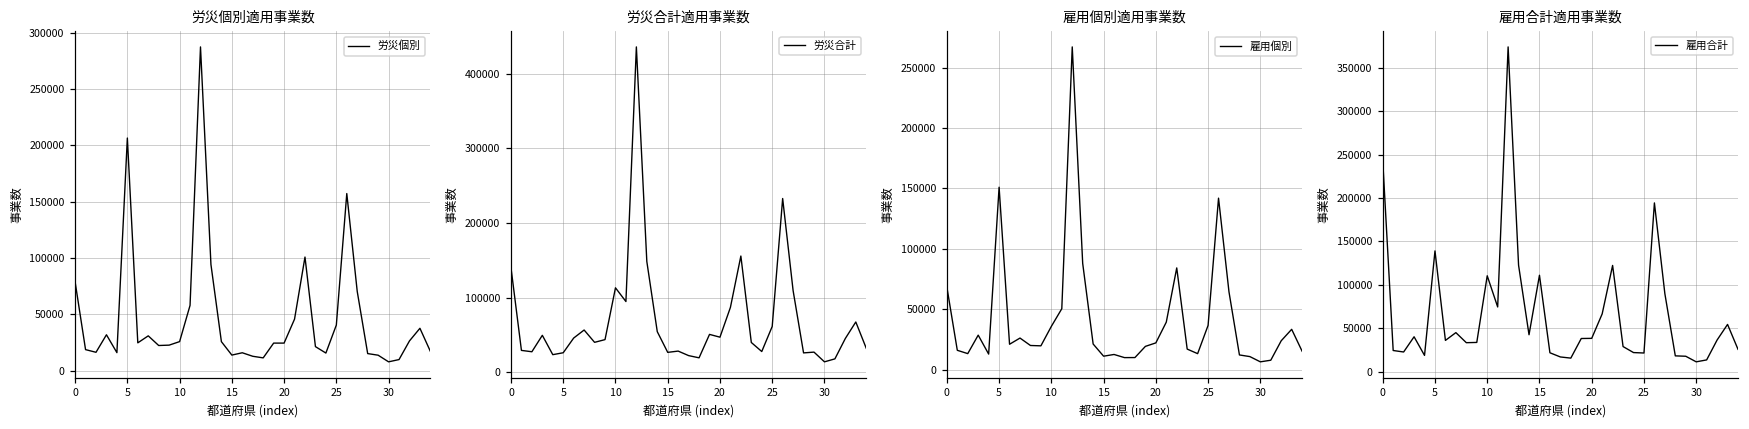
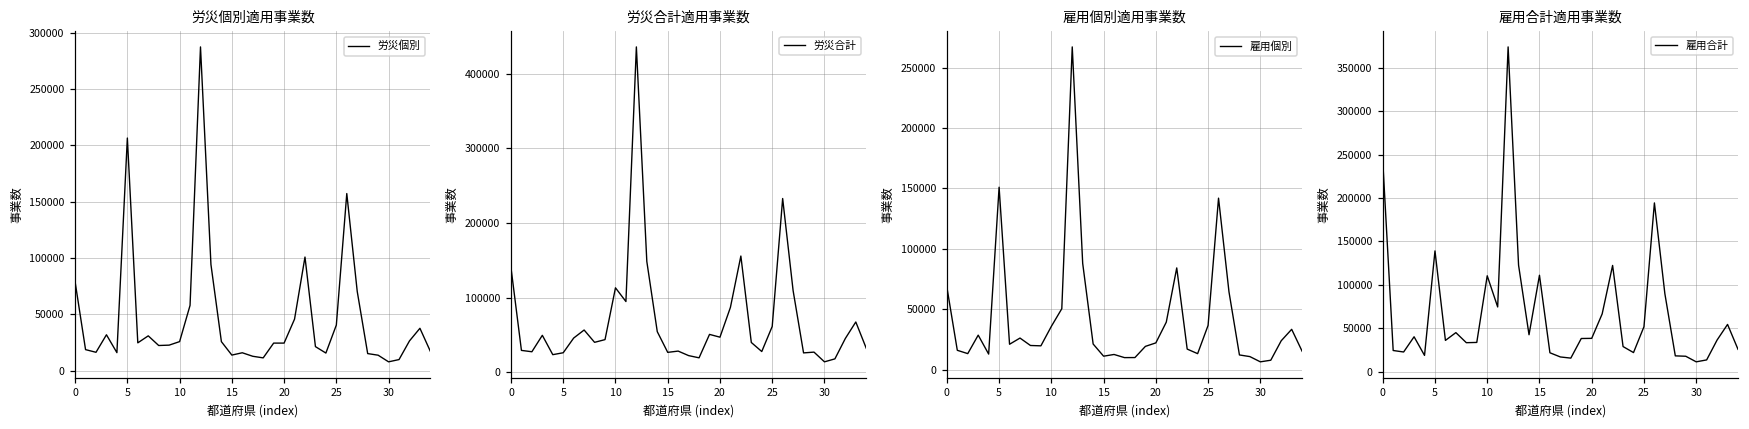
  {
    "労災個別適用事業数": {
      "0": 79000,
      "5": 207000,
      "10": 26000,
      "15": 14000,
      "20": 24000,
      "25": 40000,
      "30": 8000
    },
    "労災合計適用事業数": {
      "0": 140000,
      "5": 30000,
      "10": 110000,
      "15": 30000,
      "20": 50000,
      "25": 60000,
      "30": 10000
    },
    "雇用個別適用事業数": {
      "0": 68000,
      "5": 151000,
      "10": 36000,
      "15": 11000,
      "20": 22000,
      "25": 37000,
      "30": 7000
    },
    "雇用合計適用事業数": {
      "0": 240000,
      "5": 140000,
      "10": 110000,
      "15": 110000,
      "20": 40000,
-     "25": 20000,
+     "25": 50000,
      "30": 10000
    }
  }
